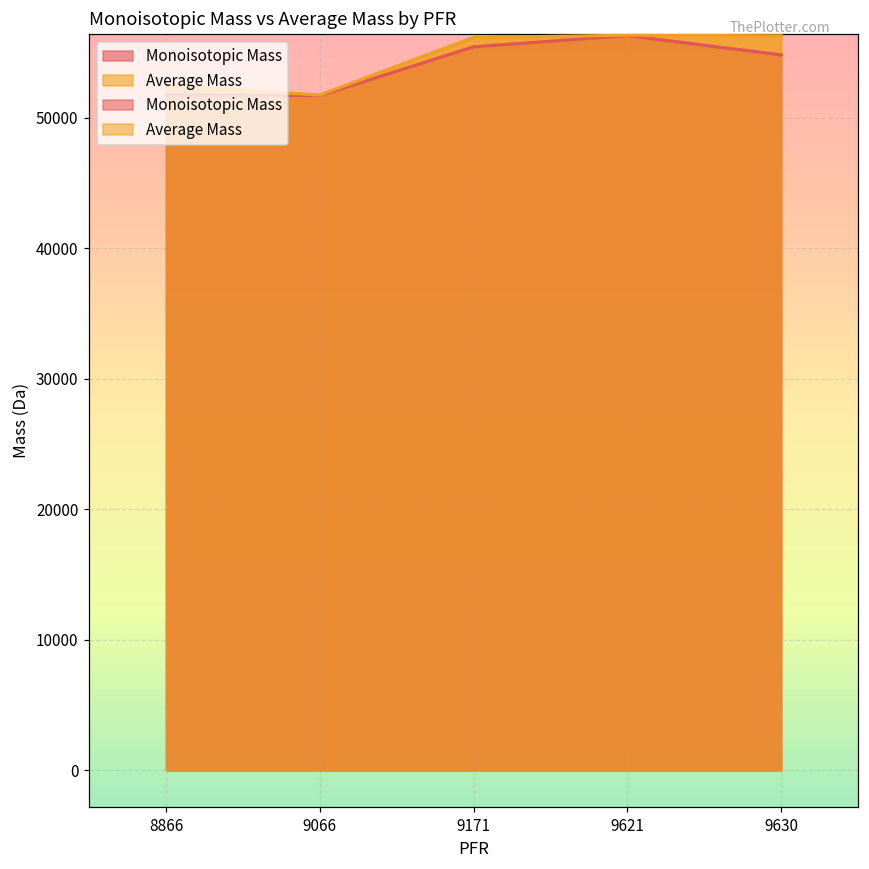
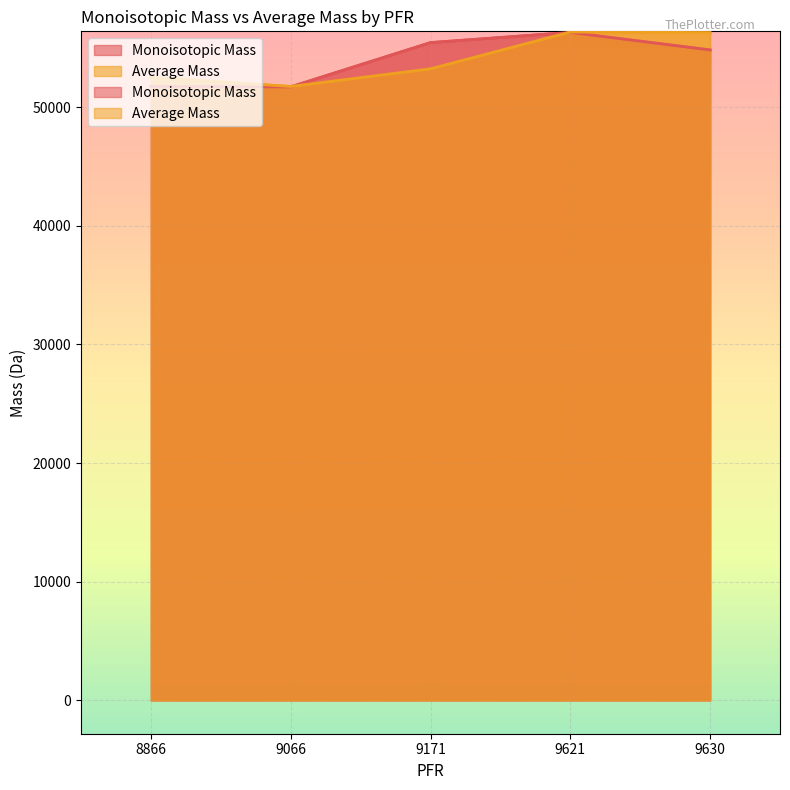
  {
    "Monoisotopic Mass": {
      "9171": 55400,
      "9630": 54800
    },
    "Average Mass": {
-     "9171": 56200,
+     "9171": 53200,
      "9630": 56300
    }
  }
